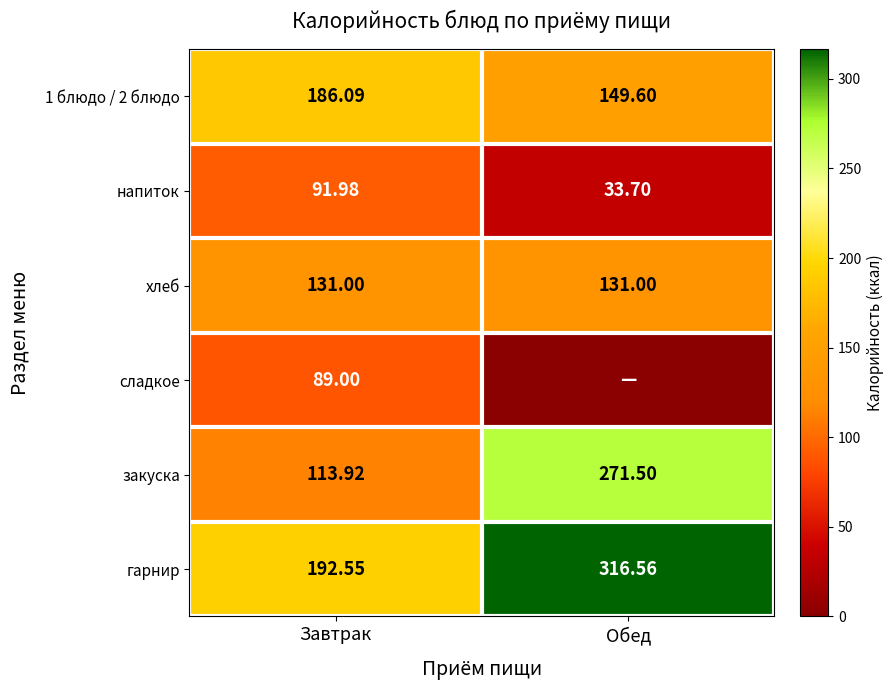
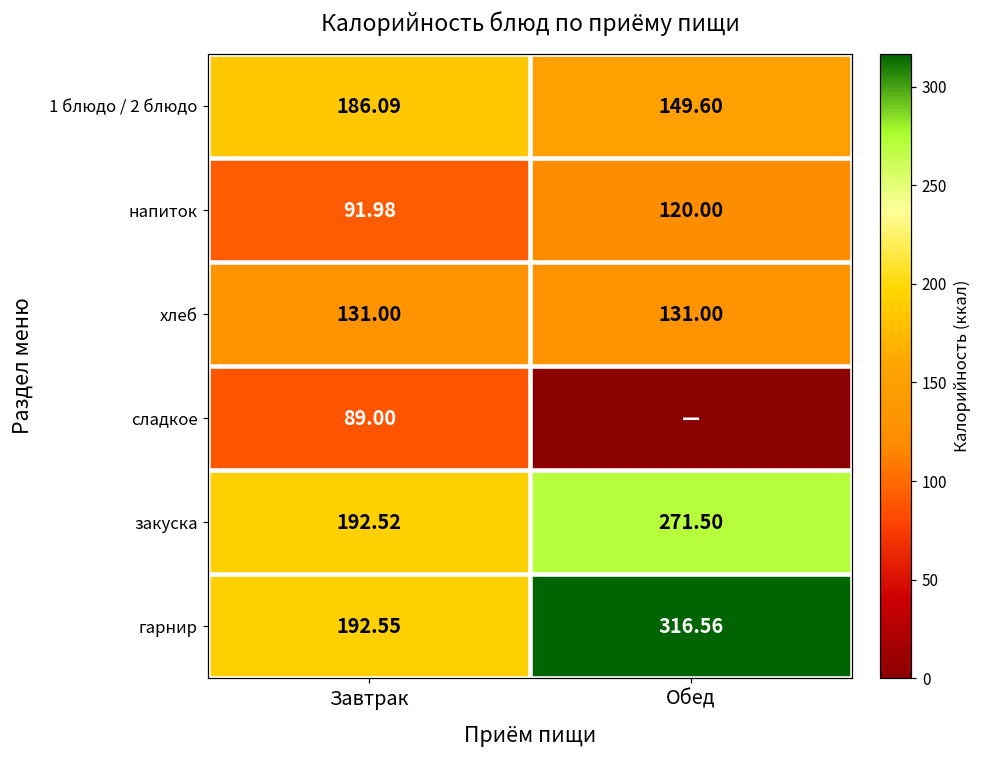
  {
    "1 блюдо / 2 блюдо": {
      "Завтрак": 186.09,
      "Обед": 149.60
    },
    "напиток": {
      "Завтрак": 91.98,
-     "Обед": 33.70
+     "Обед": 120.00
    },
    "хлеб": {
      "Завтрак": 131.00,
      "Обед": 131.00
    },
    "сладкое": {
      "Завтрак": 89.00
    },
    "закуска": {
-     "Завтрак": 113.92,
+     "Завтрак": 192.52,
      "Обед": 271.50
    },
    "гарнир": {
      "Завтрак": 192.55,
      "Обед": 316.56
    }
  }
